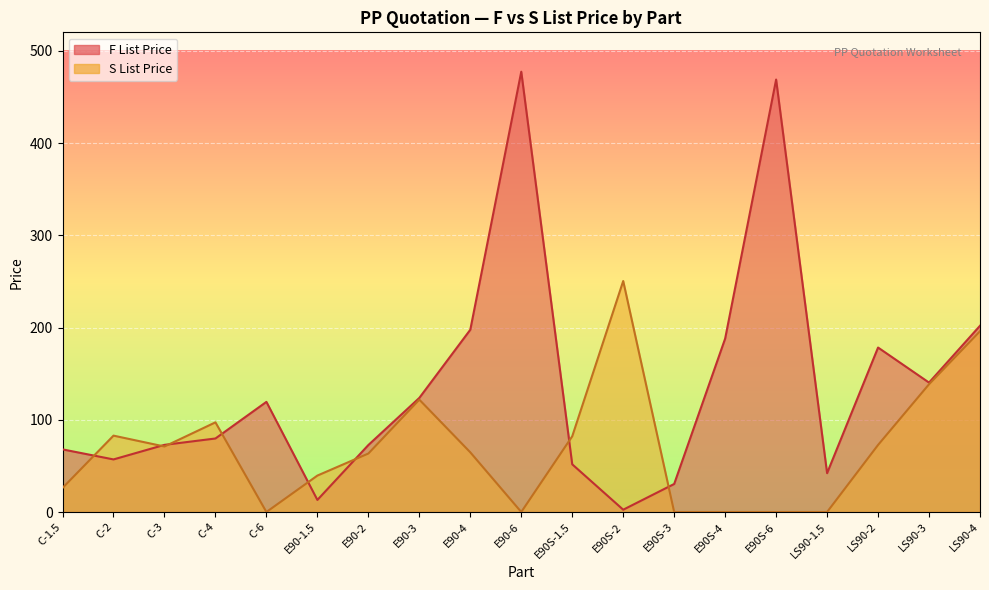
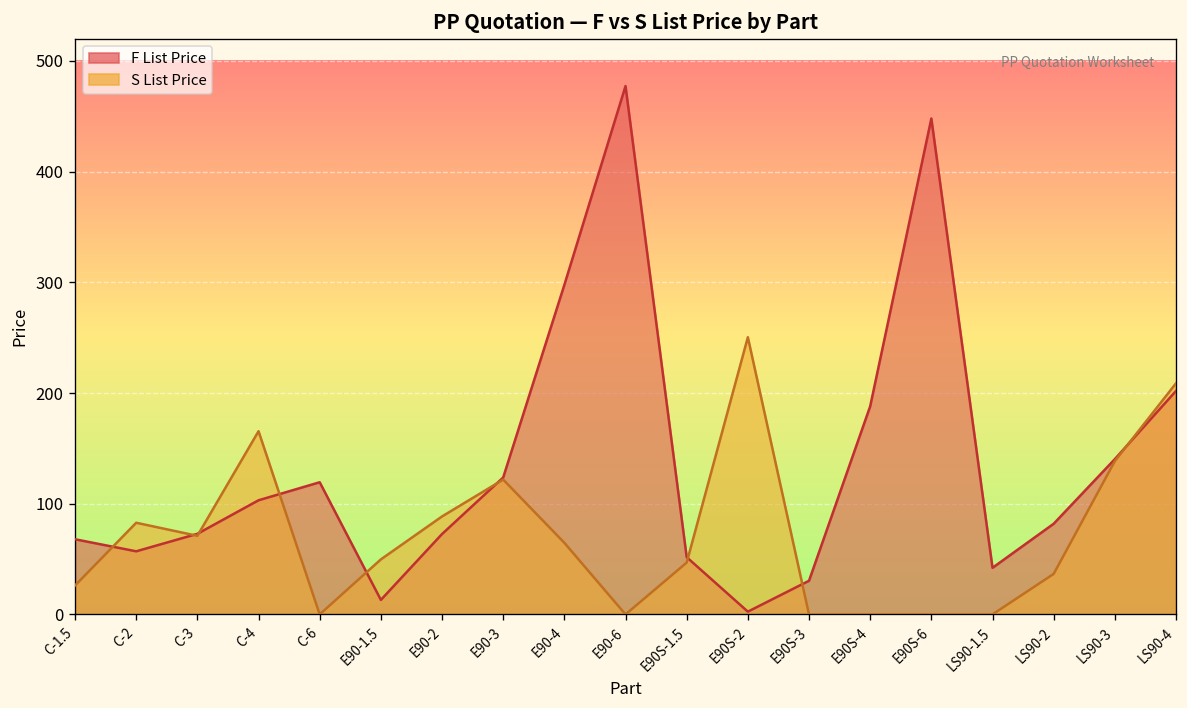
  {
    "F List Price": {
      "C-1.5": 70,
      "C-2": 60,
-     "C-4": 80,
+     "C-4": 100,
      "C-6": 120,
      "E90-1.5": 10,
      "E90-2": 70,
-     "E90-4": 200,
+     "E90-4": 300,
      "E90-6": 480,
      "E90S-1.5": 50,
      "E90S-2": 0,
      "E90S-3": 30,
      "E90S-4": 190,
-     "E90S-6": 470,
+     "E90S-6": 450,
      "LS90-1.5": 40,
-     "LS90-2": 180,
+     "LS90-2": 80,
      "LS90-4": 200
    },
    "S List Price": {
      "C-1.5": 30,
      "C-2": 80,
-     "C-4": 100,
+     "C-4": 170,
      "C-6": 0,
-     "E90-1.5": 40,
-     "E90-2": 60,
+     "E90-1.5": 50,
+     "E90-2": 90,
      "E90-4": 60,
      "E90-6": 0,
-     "E90S-1.5": 80,
+     "E90S-1.5": 50,
      "E90S-2": 250,
      "E90S-3": 0,
      "E90S-4": 0,
      "E90S-6": 0,
      "LS90-1.5": 0,
-     "LS90-2": 70,
-     "LS90-4": 200
+     "LS90-2": 40,
+     "LS90-4": 210
    }
  }
